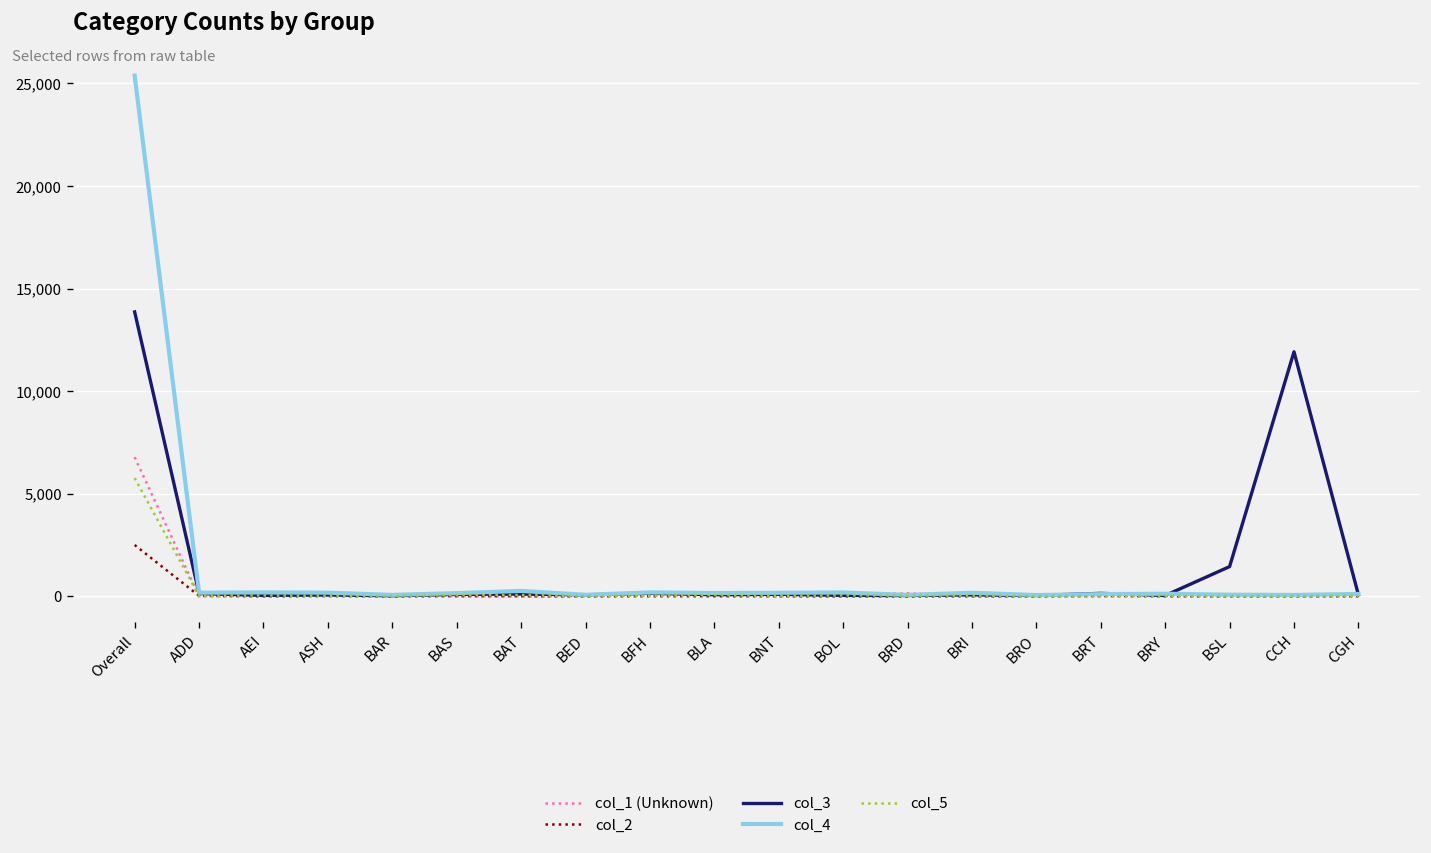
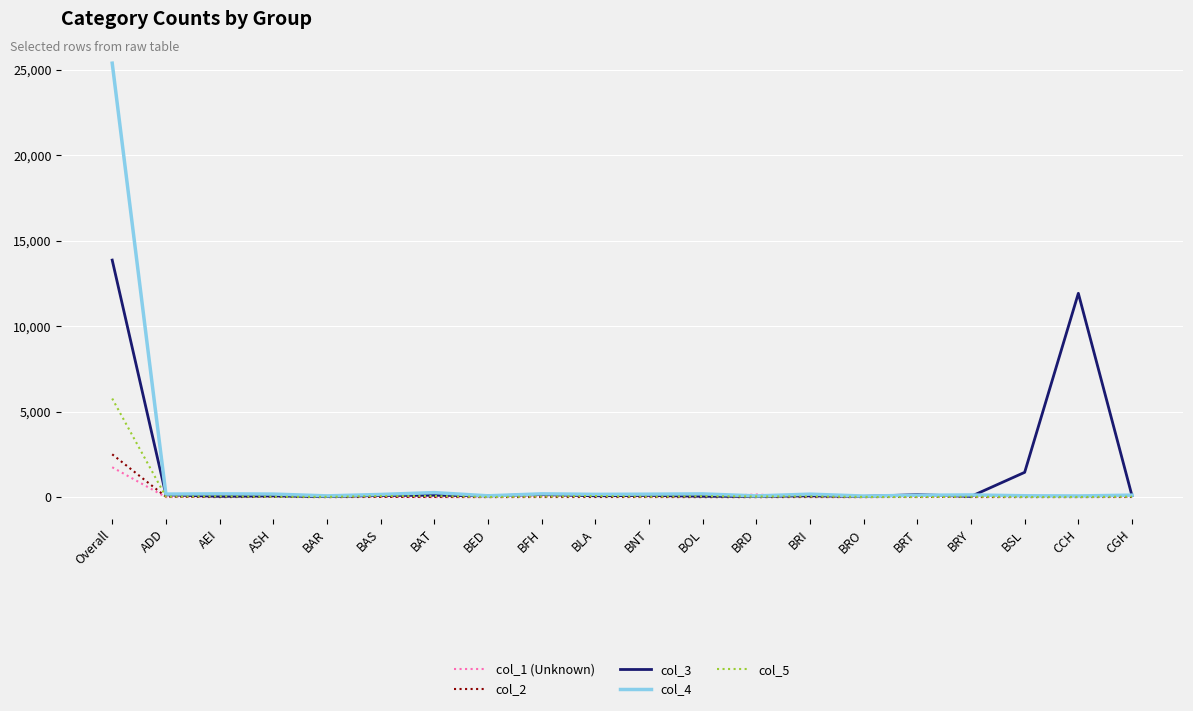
  {
    "col_1 (Unknown)": {
-     "Overall": "6,800"
+     "Overall": "1,800"
    },
    "col_2": {
      "Overall": "2,500"
    },
    "col_3": {
      "Overall": "13,900",
      "BSL": "1,500",
      "CCH": "11,900"
    },
    "col_4": {
      "Overall": "25,400",
      "BAT": "300"
    },
    "col_5": {
      "Overall": "5,800"
    }
  }
